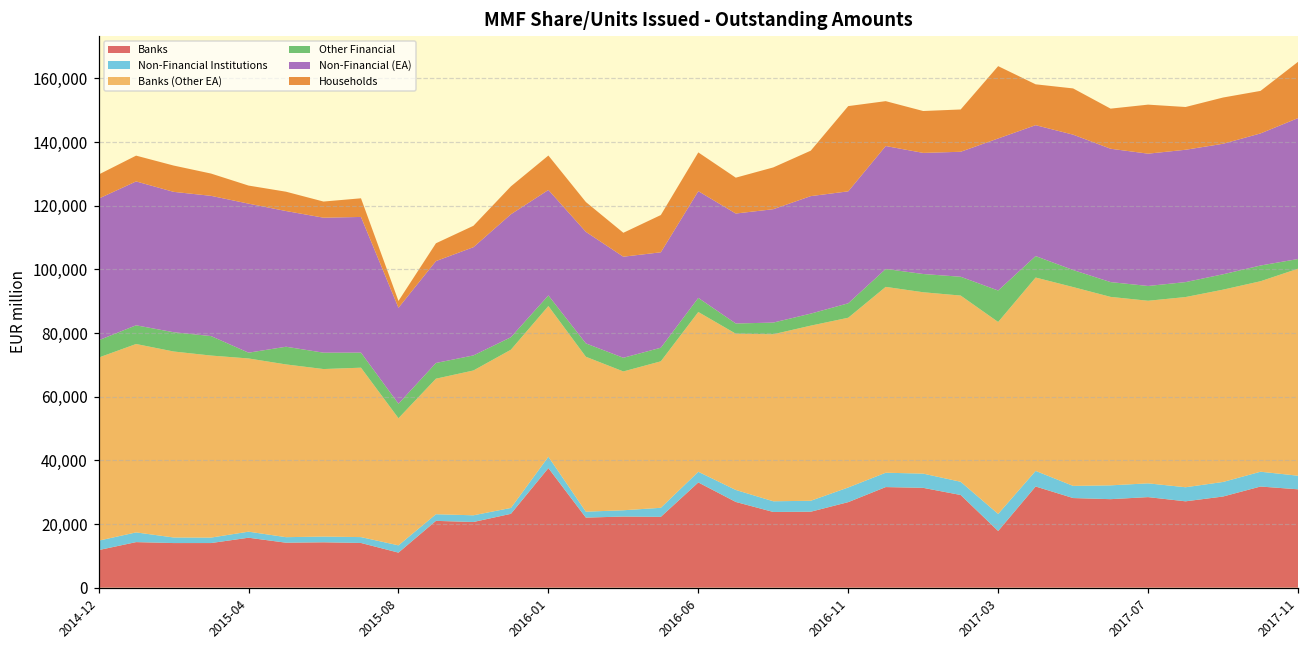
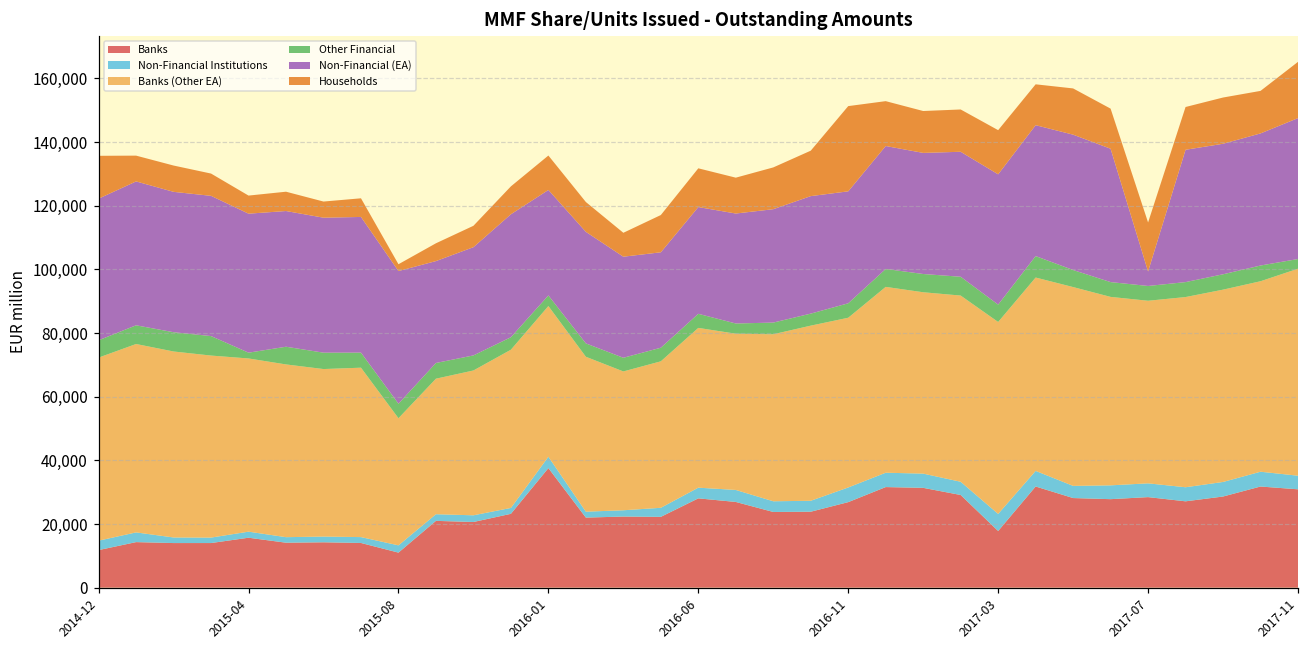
  {
    "Banks": {
      "2014-12": "12,000",
      "2015-04": "16,000",
      "2015-08": "11,000",
      "2016-01": "38,000",
-     "2016-06": "33,000",
+     "2016-06": "28,000",
      "2016-11": "27,000",
      "2017-03": "18,000",
      "2017-07": "28,000",
      "2017-11": "31,000"
    },
    "Non-Financial Institutions": {
      "2014-12": "3,000",
      "2015-04": "2,000",
      "2015-08": "2,000",
      "2016-01": "4,000",
      "2016-06": "3,000",
      "2016-11": "5,000",
      "2017-03": "5,000",
      "2017-07": "4,000",
      "2017-11": "4,000"
    },
    "Banks (Other EA)": {
      "2014-12": "58,000",
      "2015-04": "54,000",
      "2015-08": "40,000",
      "2016-01": "47,000",
      "2016-06": "50,000",
      "2016-11": "53,000",
      "2017-03": "60,000",
      "2017-07": "57,000",
      "2017-11": "65,000"
    },
    "Other Financial": {
      "2014-12": "5,000",
      "2015-04": "2,000",
      "2015-08": "5,000",
      "2016-01": "3,000",
      "2016-06": "4,000",
      "2016-11": "5,000",
-     "2017-03": "10,000",
+     "2017-03": "5,000",
      "2017-07": "5,000",
      "2017-11": "3,000"
    },
    "Non-Financial (EA)": {
      "2014-12": "45,000",
-     "2015-04": "47,000",
-     "2015-08": "30,000",
+     "2015-04": "44,000",
+     "2015-08": "42,000",
      "2016-01": "33,000",
      "2016-06": "34,000",
      "2016-11": "35,000",
-     "2017-03": "48,000",
-     "2017-07": "42,000",
+     "2017-03": "41,000",
+     "2017-07": "5,000",
      "2017-11": "44,000"
    },
    "Households": {
-     "2014-12": "8,000",
+     "2014-12": "13,000",
      "2015-04": "6,000",
      "2015-08": "2,000",
      "2016-01": "11,000",
      "2016-06": "12,000",
      "2016-11": "27,000",
-     "2017-03": "23,000",
+     "2017-03": "14,000",
      "2017-07": "15,000",
      "2017-11": "18,000"
    }
  }
